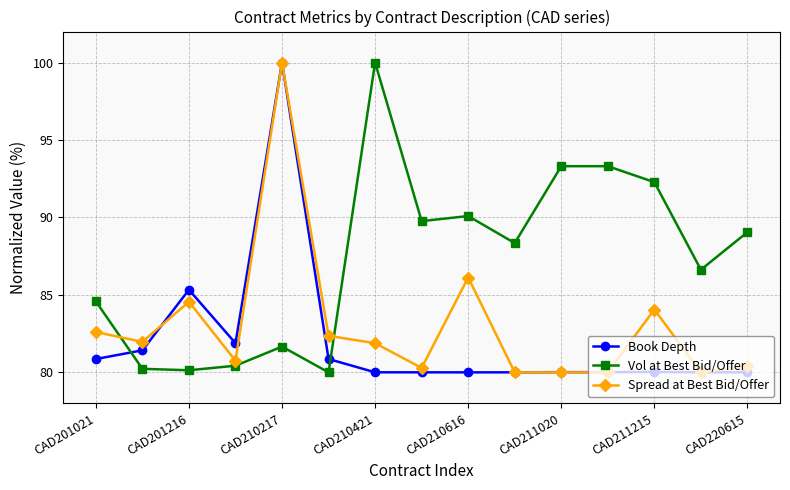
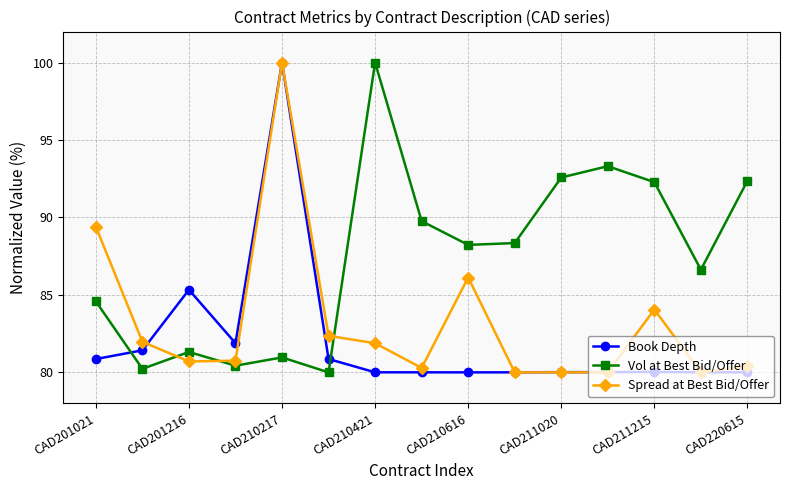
  {
    "Book Depth": {
      "CAD201021": 80.9,
      "CAD201216": 85.3,
      "CAD210421": 80.0,
      "CAD210616": 80.0
    },
    "Vol at Best Bid/Offer": {
      "CAD201021": 84.6,
-     "CAD201216": 80.1,
-     "CAD210217": 81.7,
+     "CAD201216": 81.3,
+     "CAD210217": 81.0,
      "CAD210421": 100.0,
-     "CAD210616": 90.1,
-     "CAD211020": 93.3,
+     "CAD210616": 88.2,
+     "CAD211020": 92.6,
      "CAD211215": 92.3,
-     "CAD220615": 89.1
+     "CAD220615": 92.4
    },
    "Spread at Best Bid/Offer": {
-     "CAD201021": 82.6,
-     "CAD201216": 84.6,
+     "CAD201021": 89.4,
+     "CAD201216": 80.7,
      "CAD210421": 81.9,
      "CAD210616": 86.1,
      "CAD211215": 84.1
    }
  }
